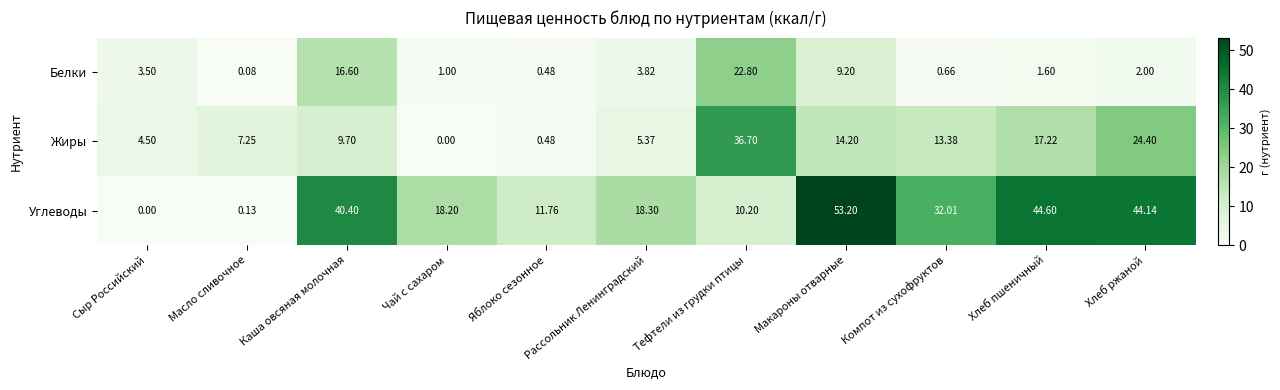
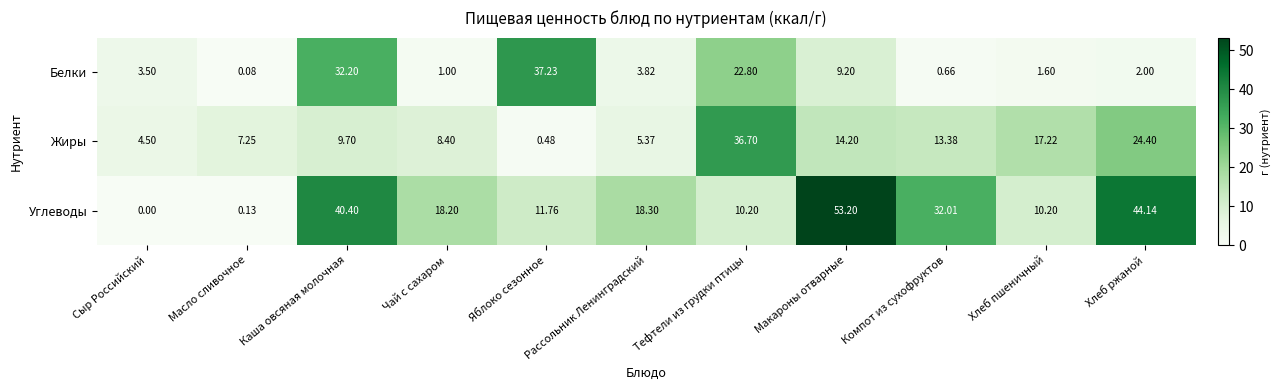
  {
    "Белки": {
      "Сыр Российский": 3.50,
      "Масло сливочное": 0.08,
-     "Каша овсяная молочная": 16.60,
+     "Каша овсяная молочная": 32.20,
      "Чай с сахаром": 1.00,
-     "Яблоко сезонное": 0.48,
+     "Яблоко сезонное": 37.23,
      "Рассольник Ленинградский": 3.82,
      "Тефтели из грудки птицы": 22.80,
      "Макароны отварные": 9.20,
      "Компот из сухофруктов": 0.66,
      "Хлеб пшеничный": 1.60,
      "Хлеб ржаной": 2.00
    },
    "Жиры": {
      "Сыр Российский": 4.50,
      "Масло сливочное": 7.25,
      "Каша овсяная молочная": 9.70,
-     "Чай с сахаром": 0.00,
+     "Чай с сахаром": 8.40,
      "Яблоко сезонное": 0.48,
      "Рассольник Ленинградский": 5.37,
      "Тефтели из грудки птицы": 36.70,
      "Макароны отварные": 14.20,
      "Компот из сухофруктов": 13.38,
      "Хлеб пшеничный": 17.22,
      "Хлеб ржаной": 24.40
    },
    "Углеводы": {
      "Сыр Российский": 0.00,
      "Масло сливочное": 0.13,
      "Каша овсяная молочная": 40.40,
      "Чай с сахаром": 18.20,
      "Яблоко сезонное": 11.76,
      "Рассольник Ленинградский": 18.30,
      "Тефтели из грудки птицы": 10.20,
      "Макароны отварные": 53.20,
      "Компот из сухофруктов": 32.01,
-     "Хлеб пшеничный": 44.60,
+     "Хлеб пшеничный": 10.20,
      "Хлеб ржаной": 44.14
    }
  }
